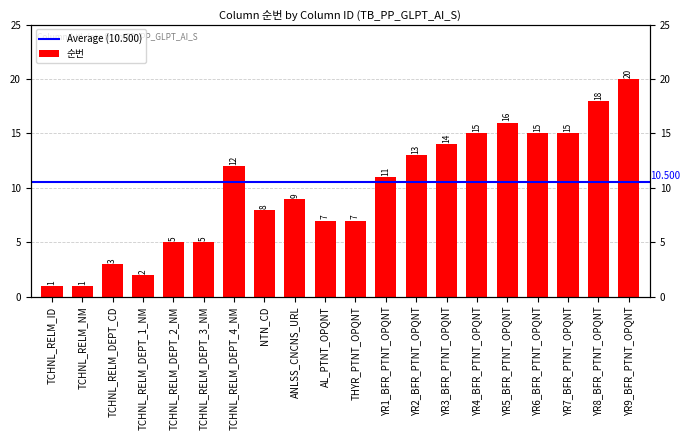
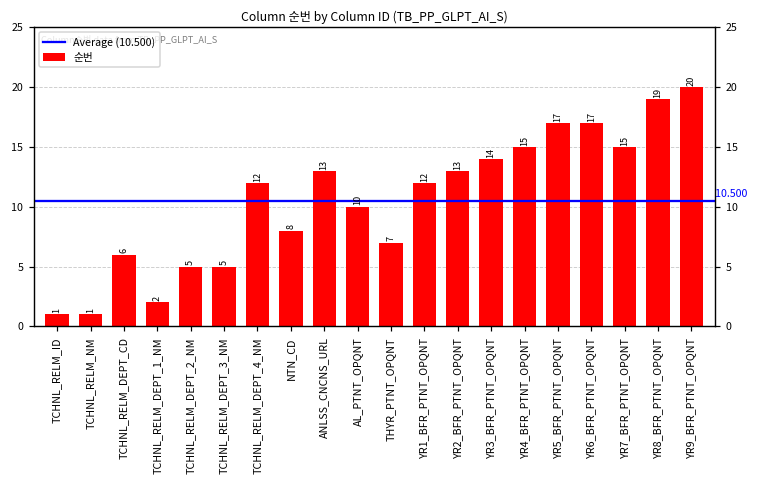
  {
    "TCHNL_RELM_ID": 1,
    "TCHNL_RELM_NM": 1,
-   "TCHNL_RELM_DEPT_CD": 3,
+   "TCHNL_RELM_DEPT_CD": 6,
    "TCHNL_RELM_DEPT_1_NM": 2,
    "TCHNL_RELM_DEPT_2_NM": 5,
    "TCHNL_RELM_DEPT_3_NM": 5,
    "TCHNL_RELM_DEPT_4_NM": 12,
    "NTN_CD": 8,
-   "ANLSS_CNCNS_URL": 9,
-   "AL_PTNT_OPQNT": 7,
+   "ANLSS_CNCNS_URL": 13,
+   "AL_PTNT_OPQNT": 10,
    "THYR_PTNT_OPQNT": 7,
-   "YR1_BFR_PTNT_OPQNT": 11,
+   "YR1_BFR_PTNT_OPQNT": 12,
    "YR2_BFR_PTNT_OPQNT": 13,
    "YR3_BFR_PTNT_OPQNT": 14,
    "YR4_BFR_PTNT_OPQNT": 15,
-   "YR5_BFR_PTNT_OPQNT": 16,
-   "YR6_BFR_PTNT_OPQNT": 15,
+   "YR5_BFR_PTNT_OPQNT": 17,
+   "YR6_BFR_PTNT_OPQNT": 17,
    "YR7_BFR_PTNT_OPQNT": 15,
-   "YR8_BFR_PTNT_OPQNT": 18,
+   "YR8_BFR_PTNT_OPQNT": 19,
    "YR9_BFR_PTNT_OPQNT": 20
  }
